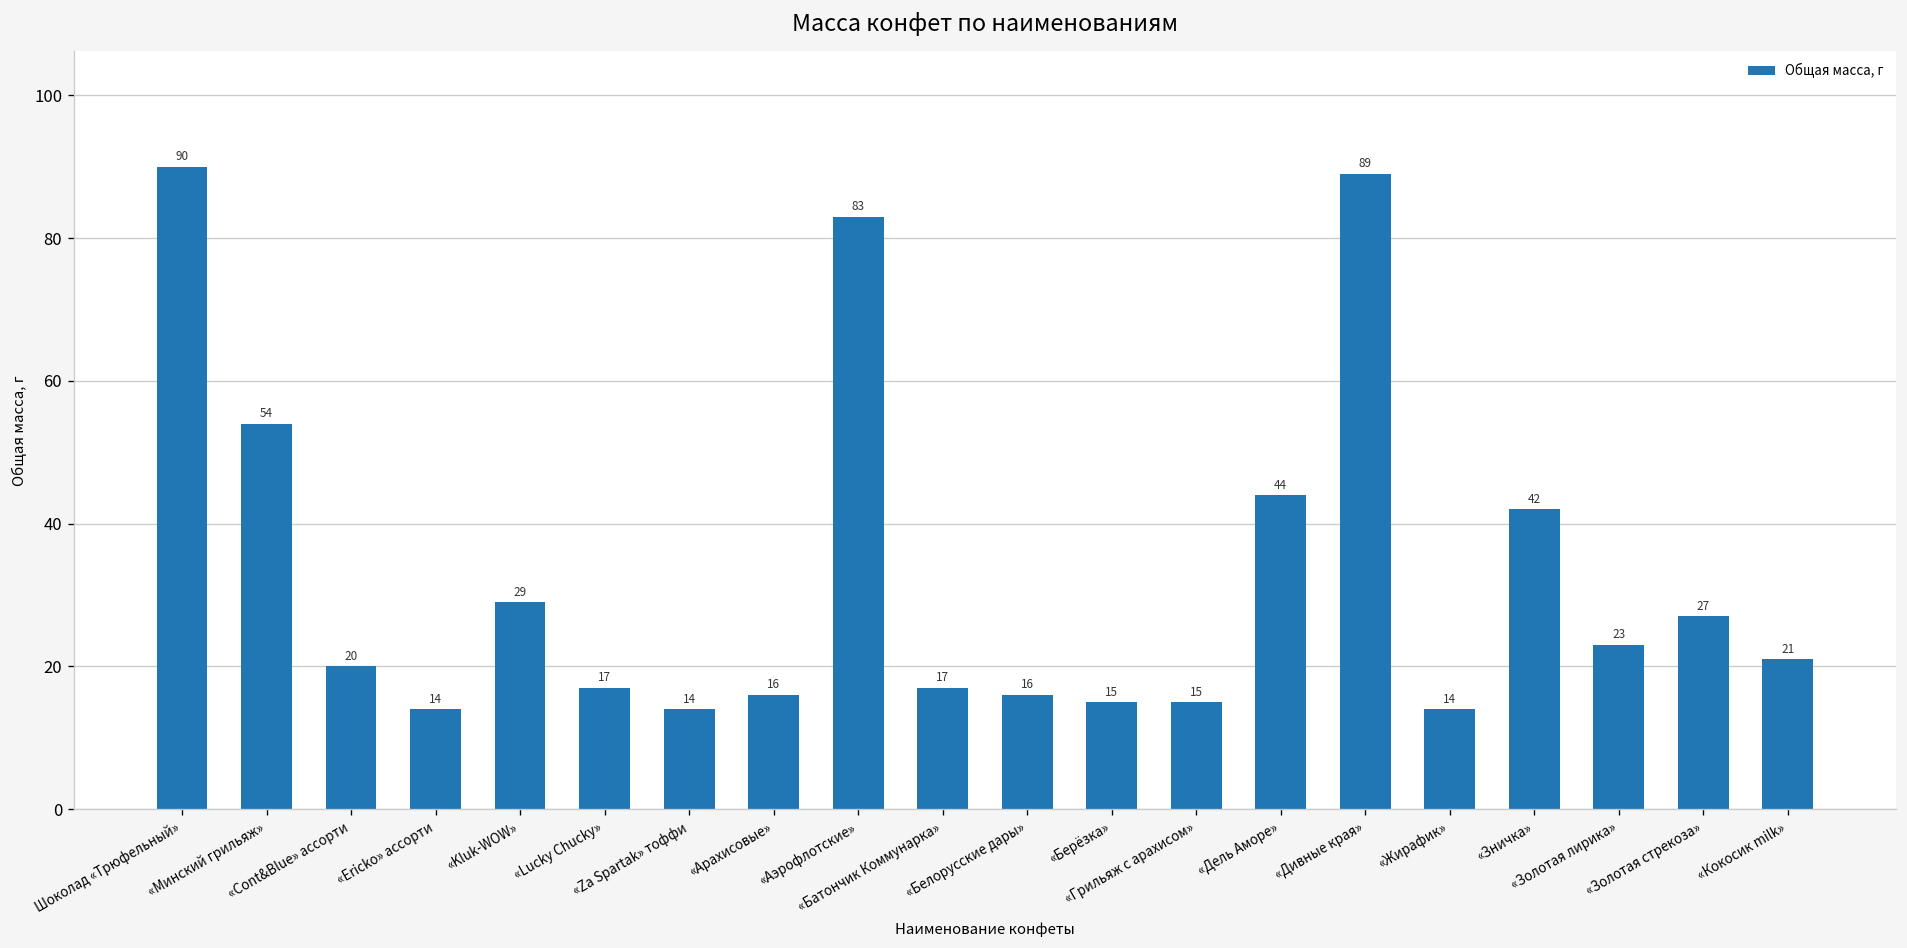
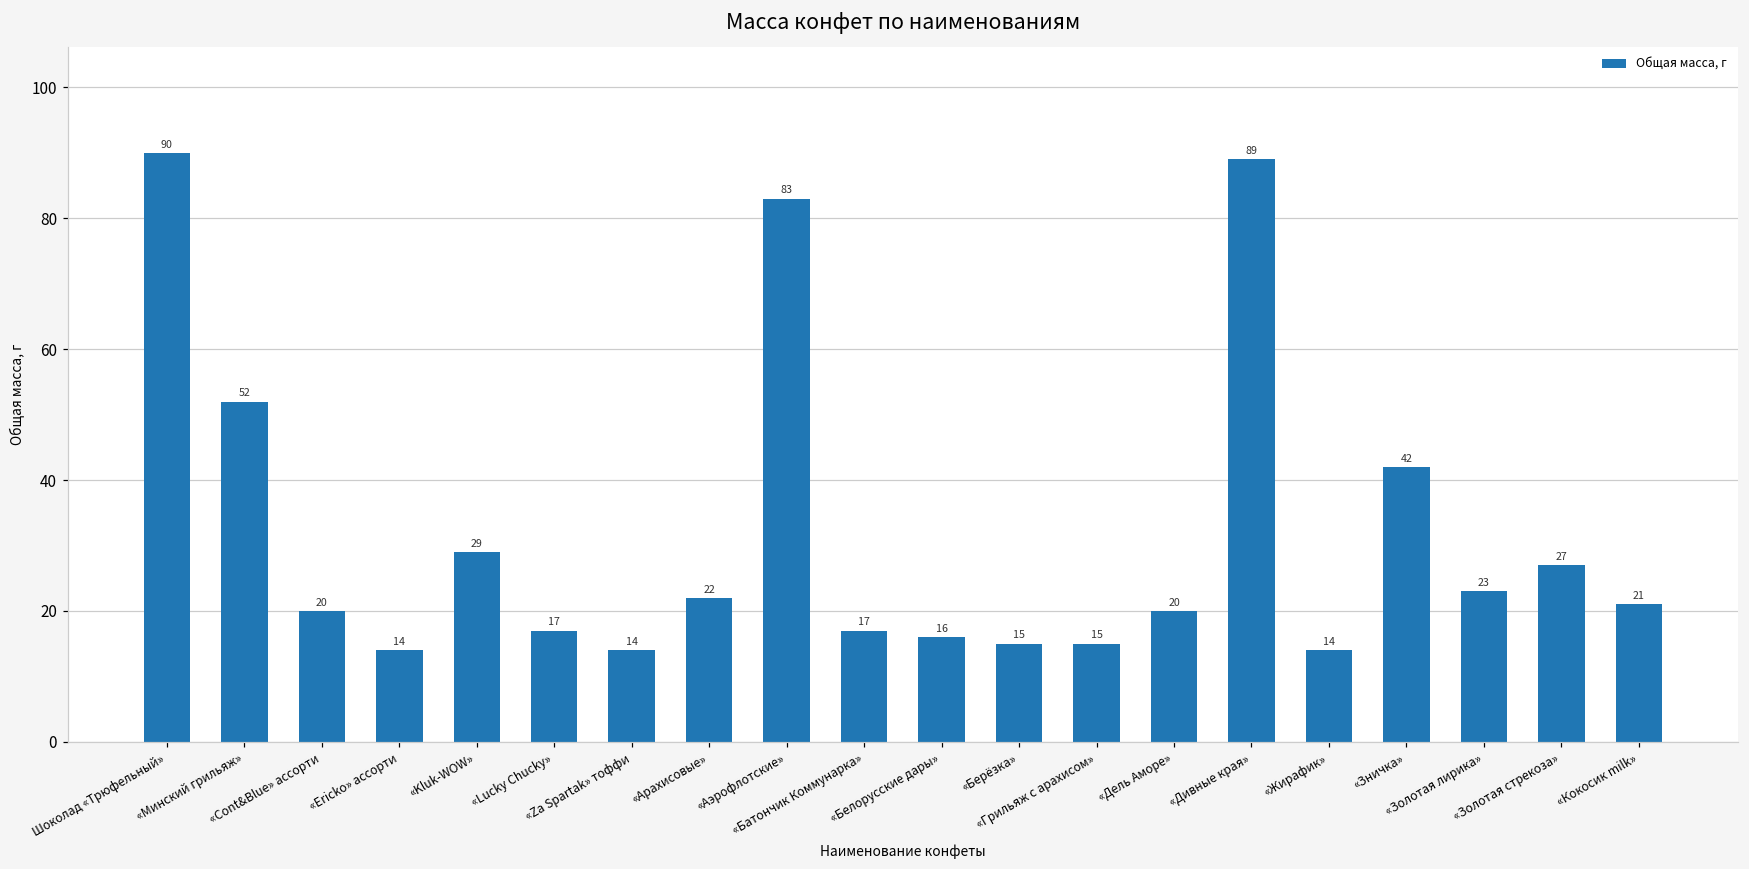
  {
    "Шоколад «Трюфельный»": 90,
-   "«Минский грильяж»": 54,
+   "«Минский грильяж»": 52,
    "«Cont&Blue» ассорти": 20,
    "«Ericko» ассорти": 14,
    "«Kluk-WOW»": 29,
    "«Lucky Chucky»": 17,
    "«Za Spartak» тоффи": 14,
-   "«Арахисовые»": 16,
+   "«Арахисовые»": 22,
    "«Аэрофлотские»": 83,
    "«Батончик Коммунарка»": 17,
    "«Белорусские дары»": 16,
    "«Берёзка»": 15,
    "«Грильяж с арахисом»": 15,
-   "«Дель Аморе»": 44,
+   "«Дель Аморе»": 20,
    "«Дивные края»": 89,
    "«Жирафик»": 14,
    "«Зничка»": 42,
    "«Золотая лирика»": 23,
    "«Золотая стрекоза»": 27,
    "«Кокосик milk»": 21
  }
